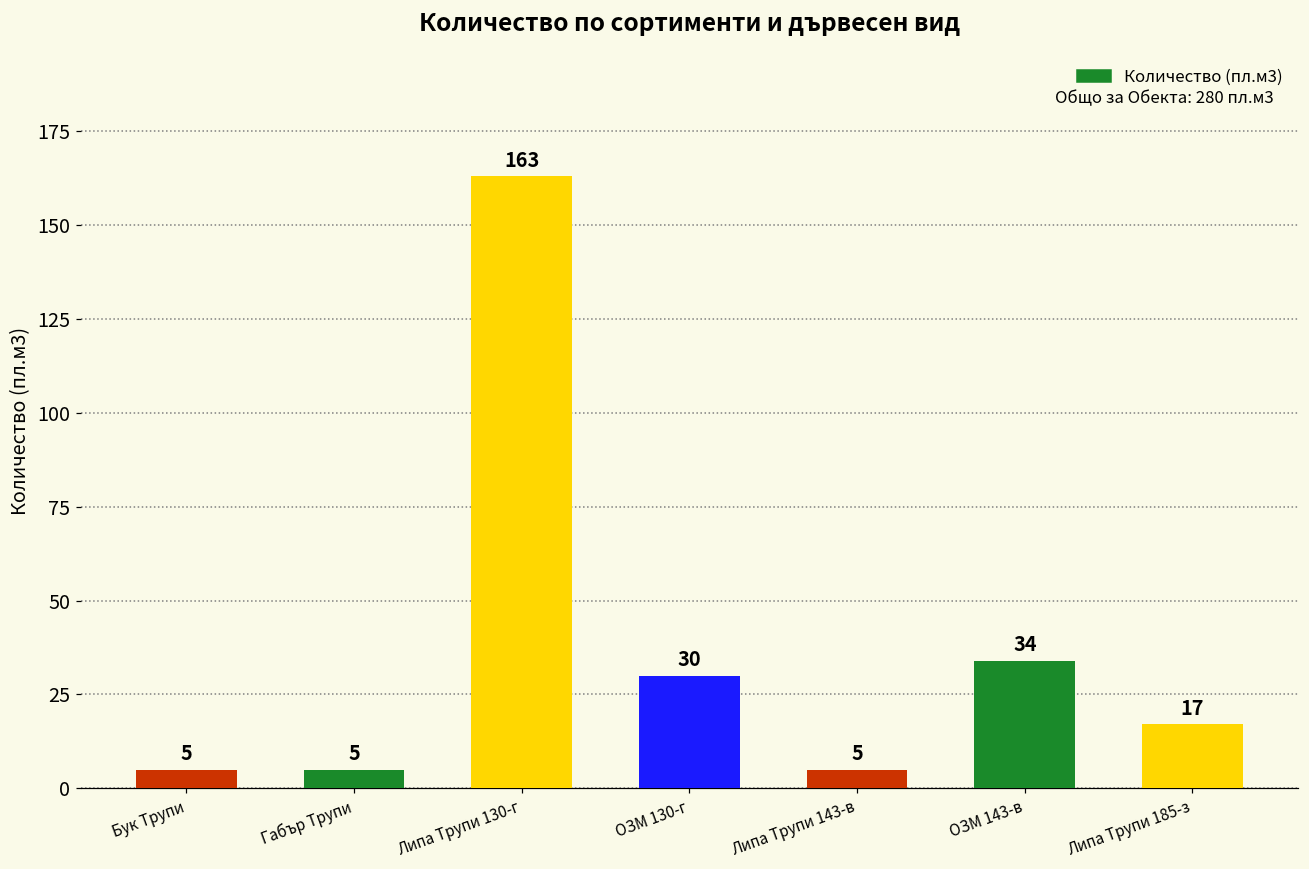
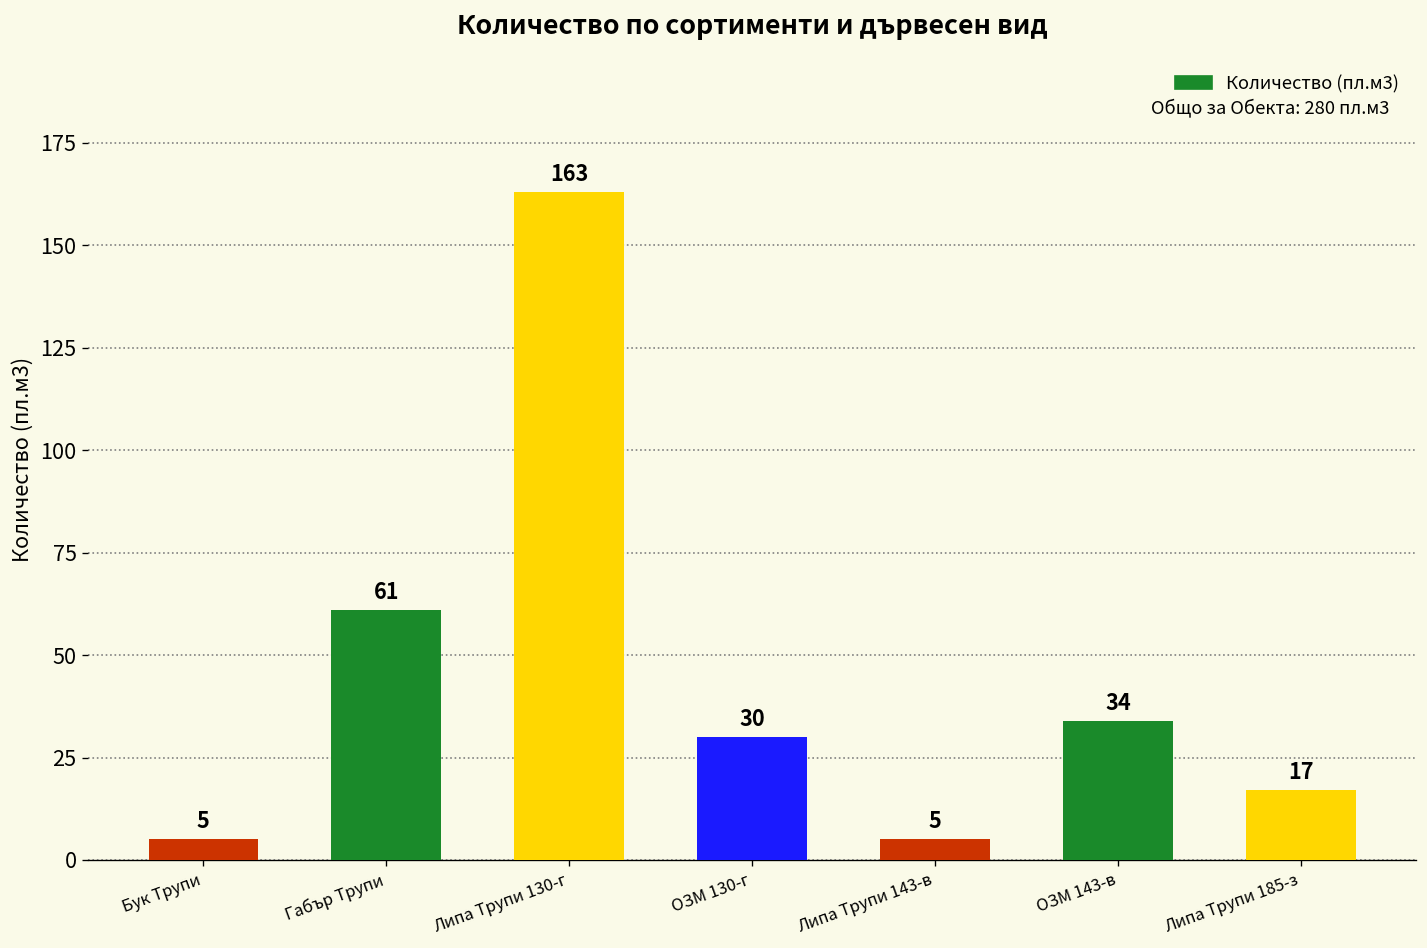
  {
    "Бук Трупи": 5,
-   "Габър Трупи": 5,
+   "Габър Трупи": 61,
    "Липа Трупи 130-г": 163,
    "ОЗМ 130-г": 30,
    "Липа Трупи 143-в": 5,
    "ОЗМ 143-в": 34,
    "Липа Трупи 185-з": 17
  }
